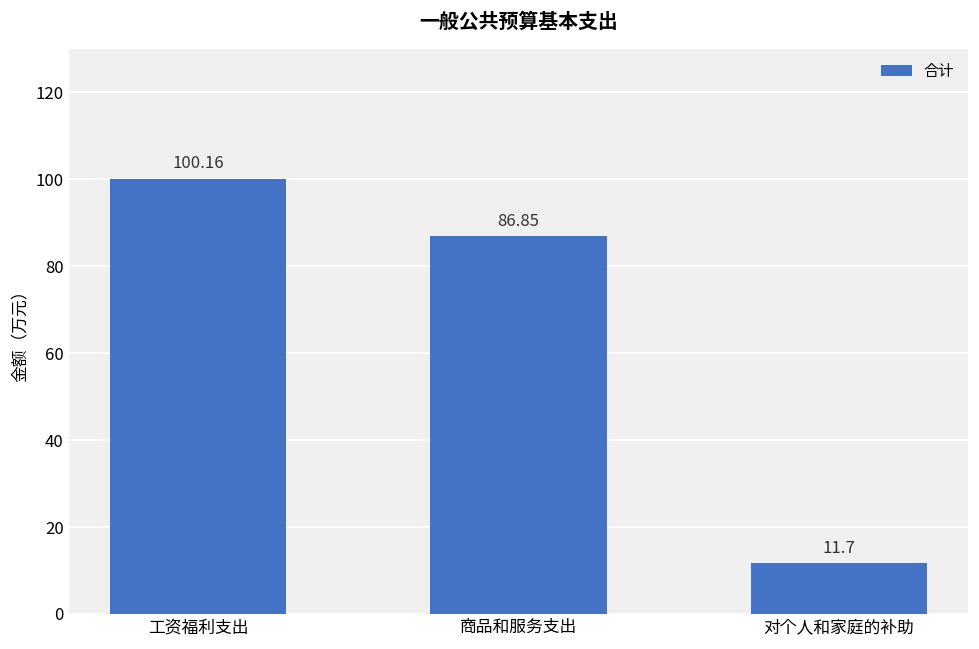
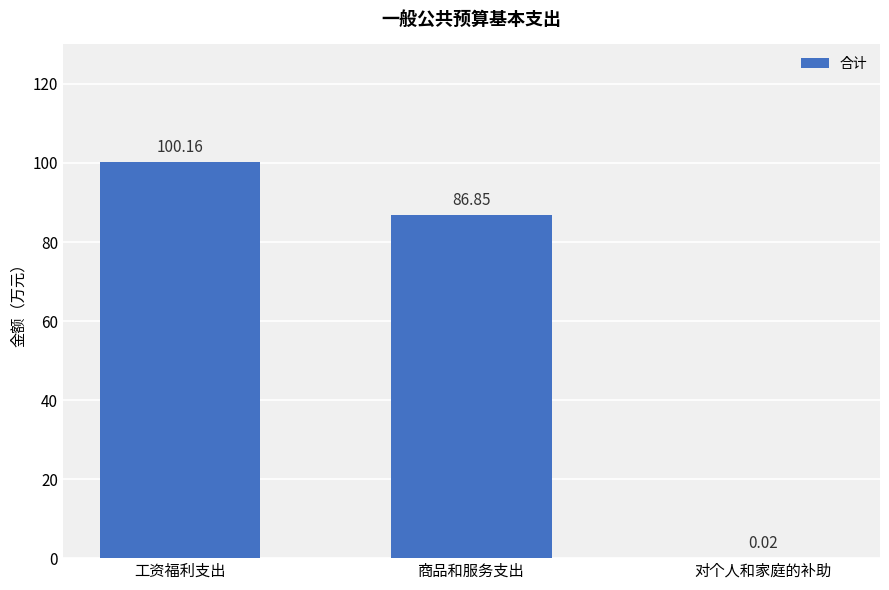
  {
    "工资福利支出": 100.16,
    "商品和服务支出": 86.85,
-   "对个人和家庭的补助": 11.7
+   "对个人和家庭的补助": 0.02
  }
